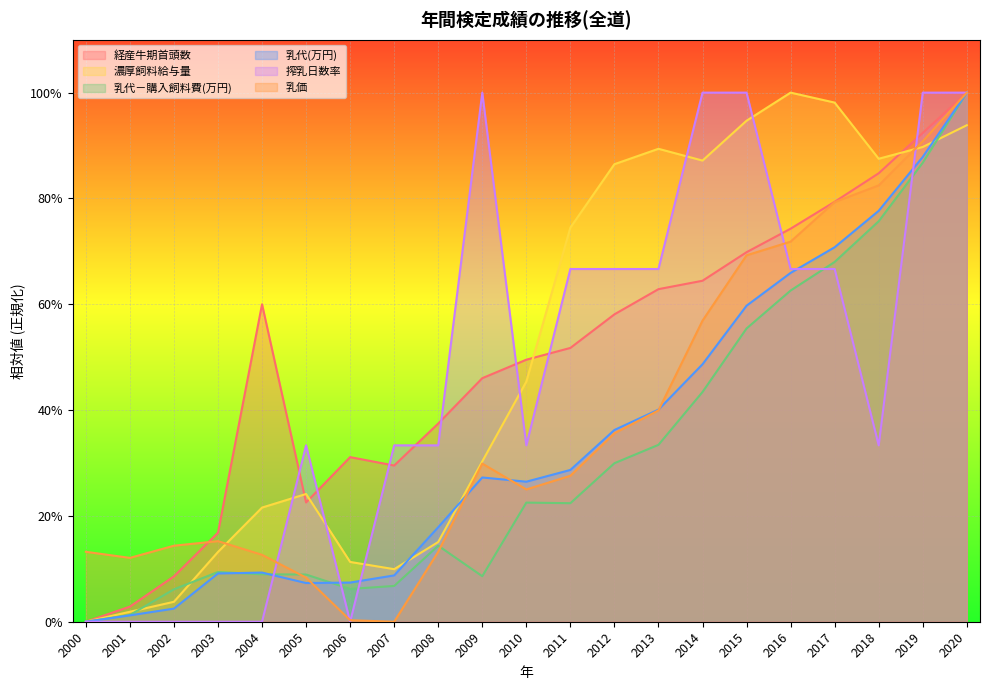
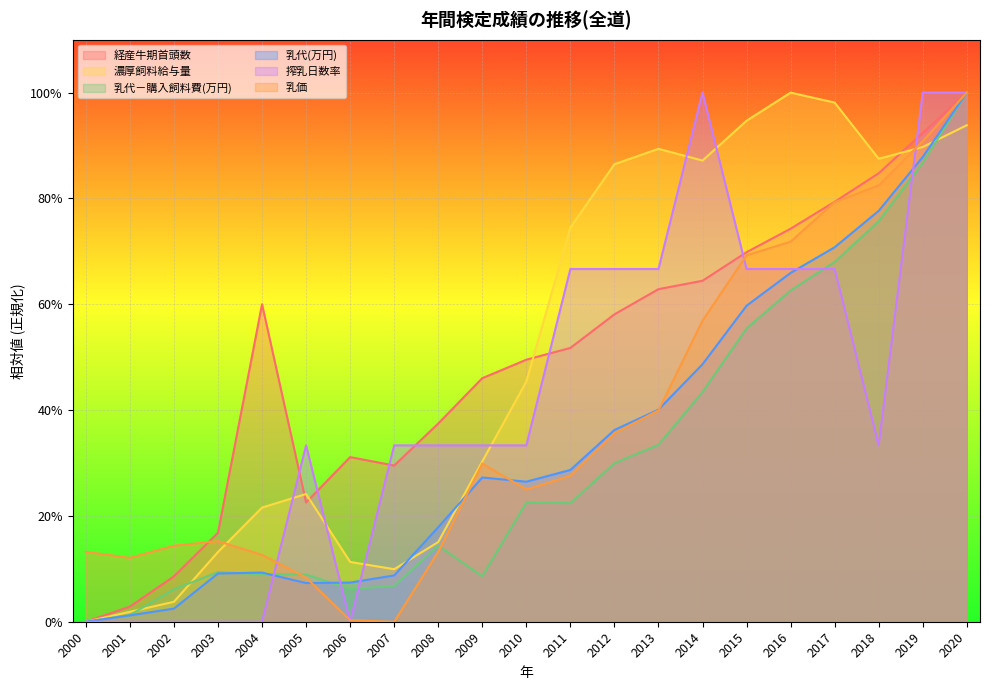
  {
    "乳代－購入飼料費(万円)": {
      "2002": "6%",
      "2005": "9%",
      "2006": "6%",
      "2007": "7%",
      "2008": "14%",
      "2009": "9%",
      "2010": "23%",
      "2011": "22%",
      "2012": "30%",
      "2013": "33%",
      "2014": "43%",
      "2015": "55%",
      "2016": "63%",
      "2017": "68%",
      "2018": "76%",
      "2019": "87%"
    },
    "乳代(万円)": {
      "2002": "2%",
      "2005": "7%",
      "2006": "7%",
      "2007": "9%",
      "2008": "18%",
      "2009": "27%",
      "2010": "26%",
      "2011": "29%",
      "2012": "36%",
      "2014": "49%",
      "2015": "60%",
      "2016": "66%",
      "2017": "71%",
      "2018": "78%",
      "2019": "88%"
    },
    "搾乳日数率": {
      "2001": "0%",
      "2002": "0%",
      "2003": "0%",
      "2004": "0%",
      "2005": "33%",
      "2007": "33%",
      "2008": "33%",
-     "2009": "100%",
+     "2009": "33%",
      "2010": "33%",
      "2011": "67%",
      "2012": "67%",
      "2013": "67%",
      "2014": "100%",
-     "2015": "100%",
+     "2015": "67%",
      "2016": "67%",
      "2017": "67%",
      "2018": "33%",
      "2019": "100%"
    }
  }
